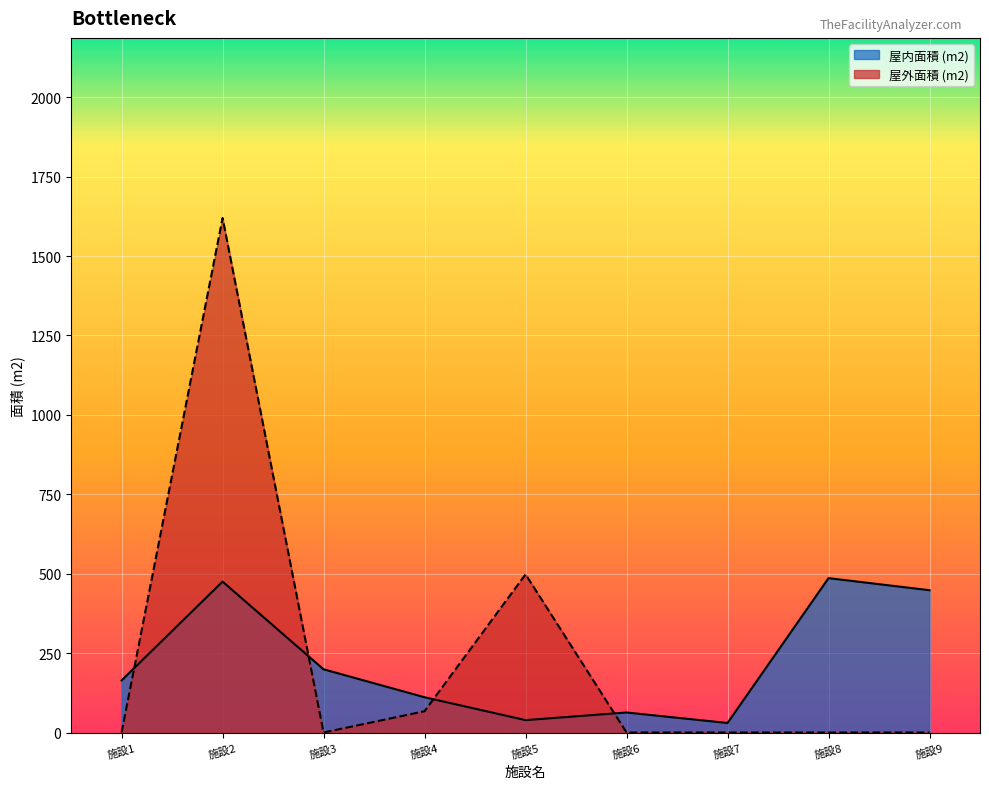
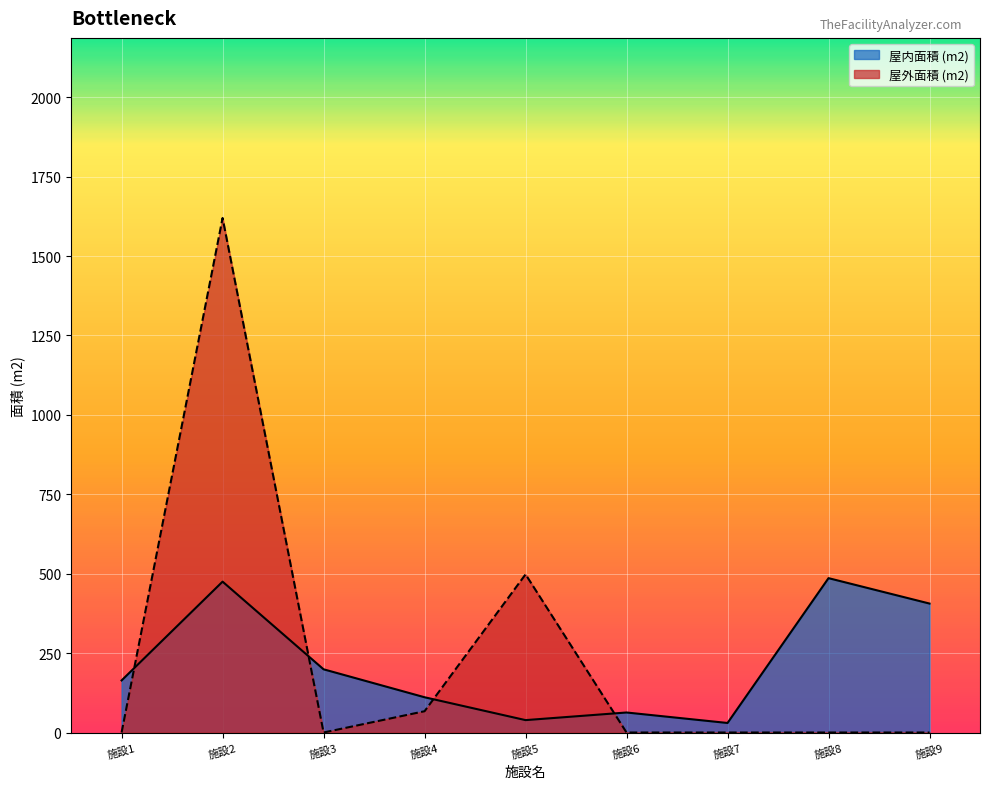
  {
    "屋内面積 (m2)": {
      "施設1": 160,
      "施設2": 480,
      "施設3": 200,
      "施設4": 110,
      "施設5": 40,
      "施設6": 60,
      "施設7": 30,
      "施設8": 490,
-     "施設9": 450
+     "施設9": 410
    },
    "屋外面積 (m2)": {
      "施設1": 0,
      "施設2": 1620,
      "施設3": 0,
      "施設4": 70,
      "施設5": 500,
      "施設6": 0,
      "施設7": 0,
      "施設8": 0,
      "施設9": 0
    }
  }
